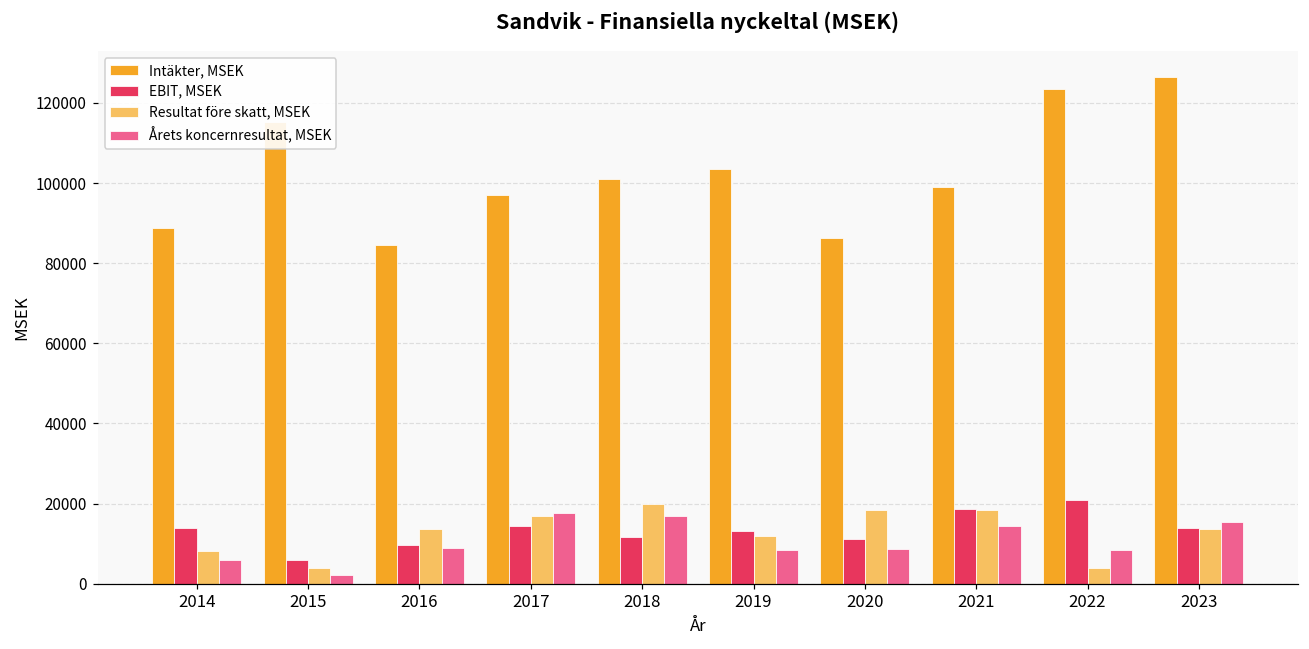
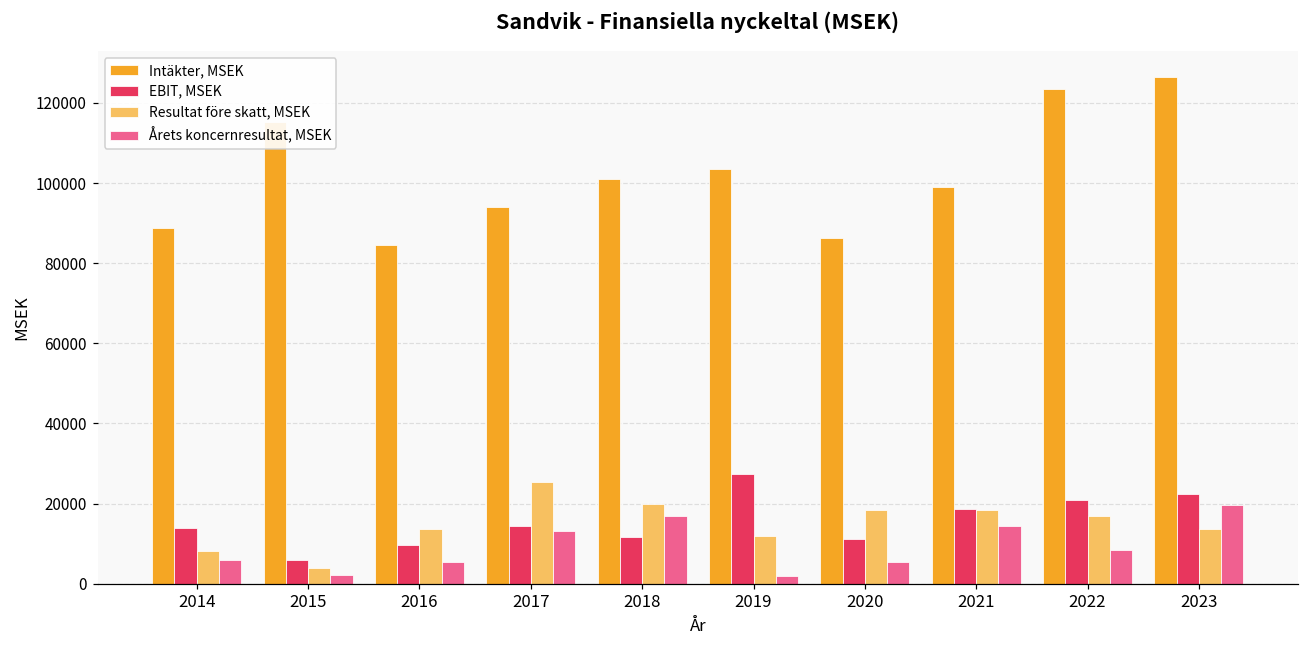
  {
    "Intäkter, MSEK": {
      "2014": 89000,
      "2016": 84000,
-     "2017": 97000,
+     "2017": 94000,
      "2018": 101000,
      "2019": 104000,
      "2020": 86000,
      "2021": 99000,
      "2022": 123000,
      "2023": 127000
    },
    "EBIT, MSEK": {
      "2014": 14000,
      "2015": 6000,
      "2016": 10000,
      "2017": 14000,
      "2018": 12000,
-     "2019": 13000,
+     "2019": 27000,
      "2020": 11000,
      "2021": 19000,
      "2022": 21000,
-     "2023": 14000
+     "2023": 22000
    },
    "Resultat före skatt, MSEK": {
      "2014": 8000,
      "2015": 4000,
      "2016": 14000,
-     "2017": 17000,
+     "2017": 25000,
      "2018": 20000,
      "2019": 12000,
      "2020": 18000,
      "2021": 18000,
-     "2022": 4000,
+     "2022": 17000,
      "2023": 14000
    },
    "Årets koncernresultat, MSEK": {
      "2014": 6000,
      "2015": 2000,
-     "2016": 9000,
-     "2017": 18000,
+     "2016": 5000,
+     "2017": 13000,
      "2018": 17000,
-     "2019": 9000,
-     "2020": 9000,
+     "2019": 2000,
+     "2020": 5000,
      "2021": 14000,
      "2022": 8000,
-     "2023": 15000
+     "2023": 20000
    }
  }
